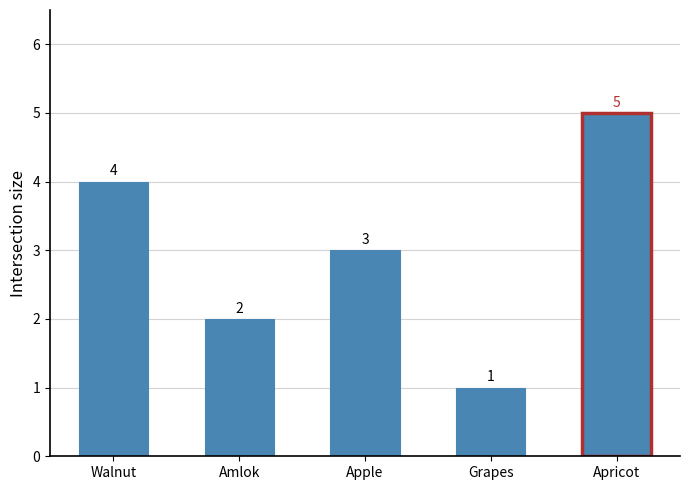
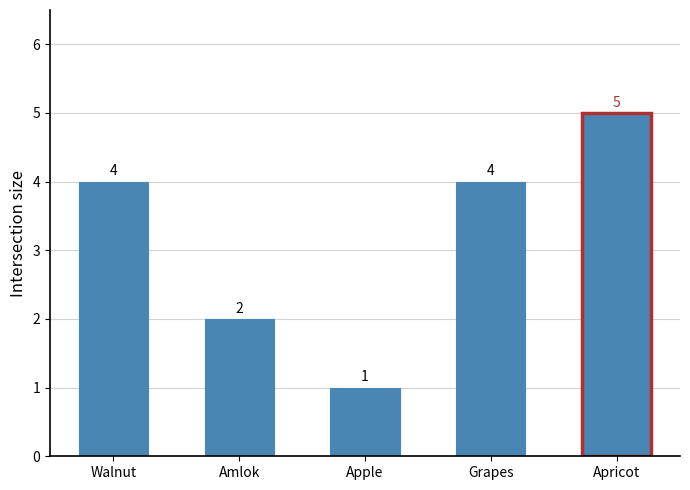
  {
    "Walnut": 4,
    "Amlok": 2,
-   "Apple": 3,
-   "Grapes": 1,
+   "Apple": 1,
+   "Grapes": 4,
    "Apricot": 5
  }
